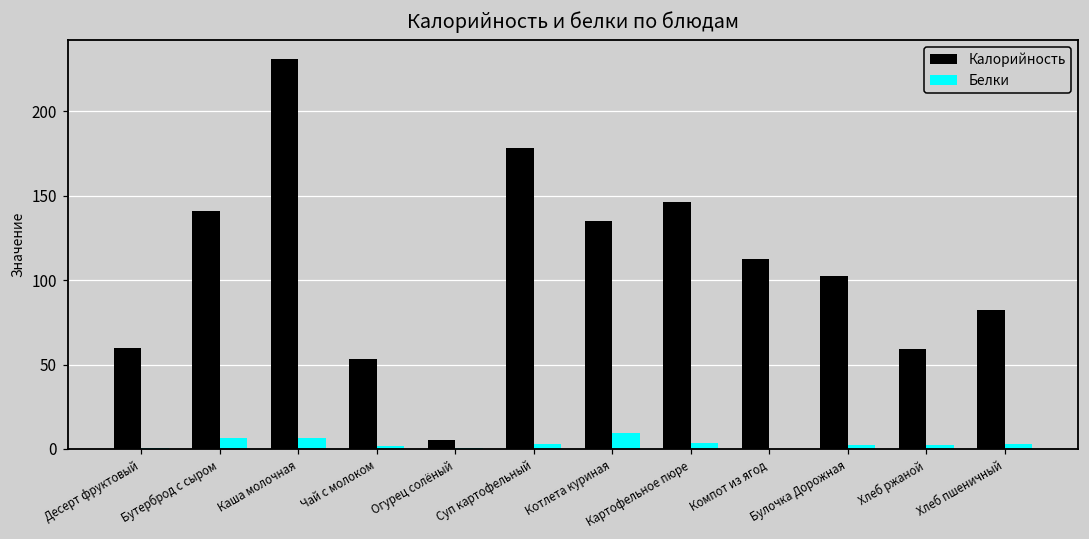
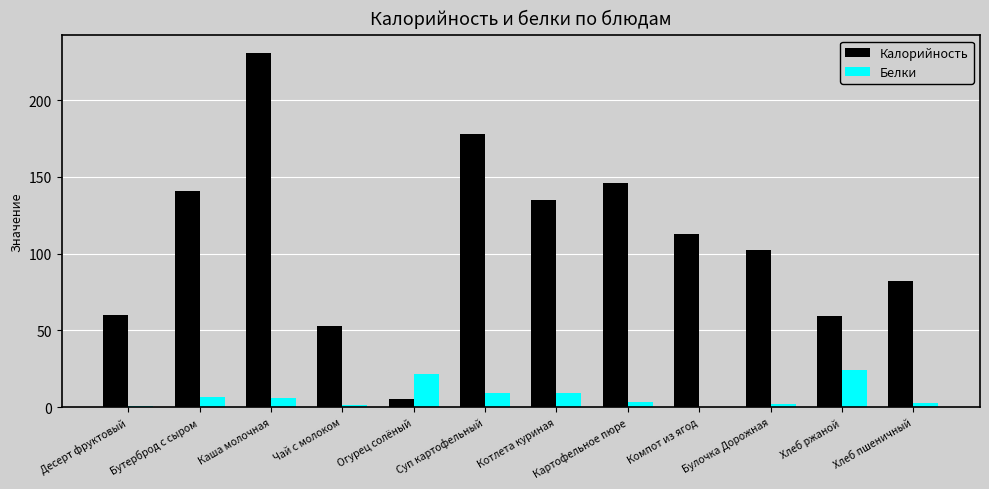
  {
    "Калорийность": {
      "Десерт фруктовый": 60,
      "Бутерброд с сыром": 141,
      "Каша молочная": 231,
      "Чай с молоком": 53,
      "Огурец солёный": 5,
      "Суп картофельный": 178,
      "Котлета куриная": 135,
      "Картофельное пюре": 146,
      "Компот из ягод": 113,
      "Булочка Дорожная": 102,
      "Хлеб ржаной": 59,
      "Хлеб пшеничный": 82
    },
    "Белки": {
      "Бутерброд с сыром": 7,
      "Каша молочная": 6,
-     "Огурец солёный": 0,
-     "Суп картофельный": 3,
+     "Огурец солёный": 22,
+     "Суп картофельный": 9,
      "Котлета куриная": 9,
      "Картофельное пюре": 3,
      "Булочка Дорожная": 2,
-     "Хлеб ржаной": 2,
+     "Хлеб ржаной": 24,
      "Хлеб пшеничный": 3
    }
  }
